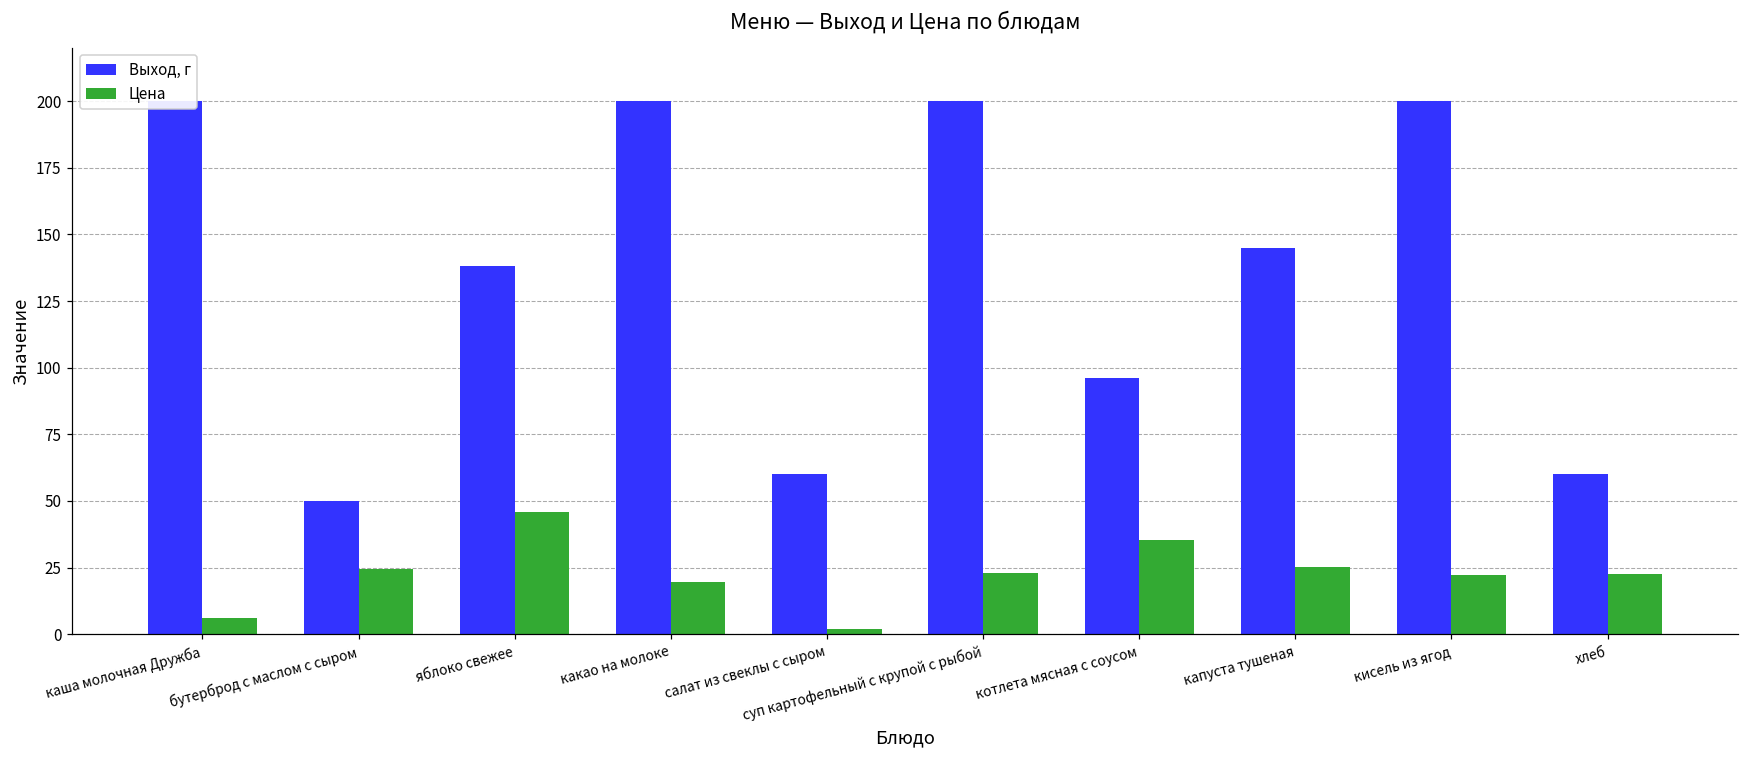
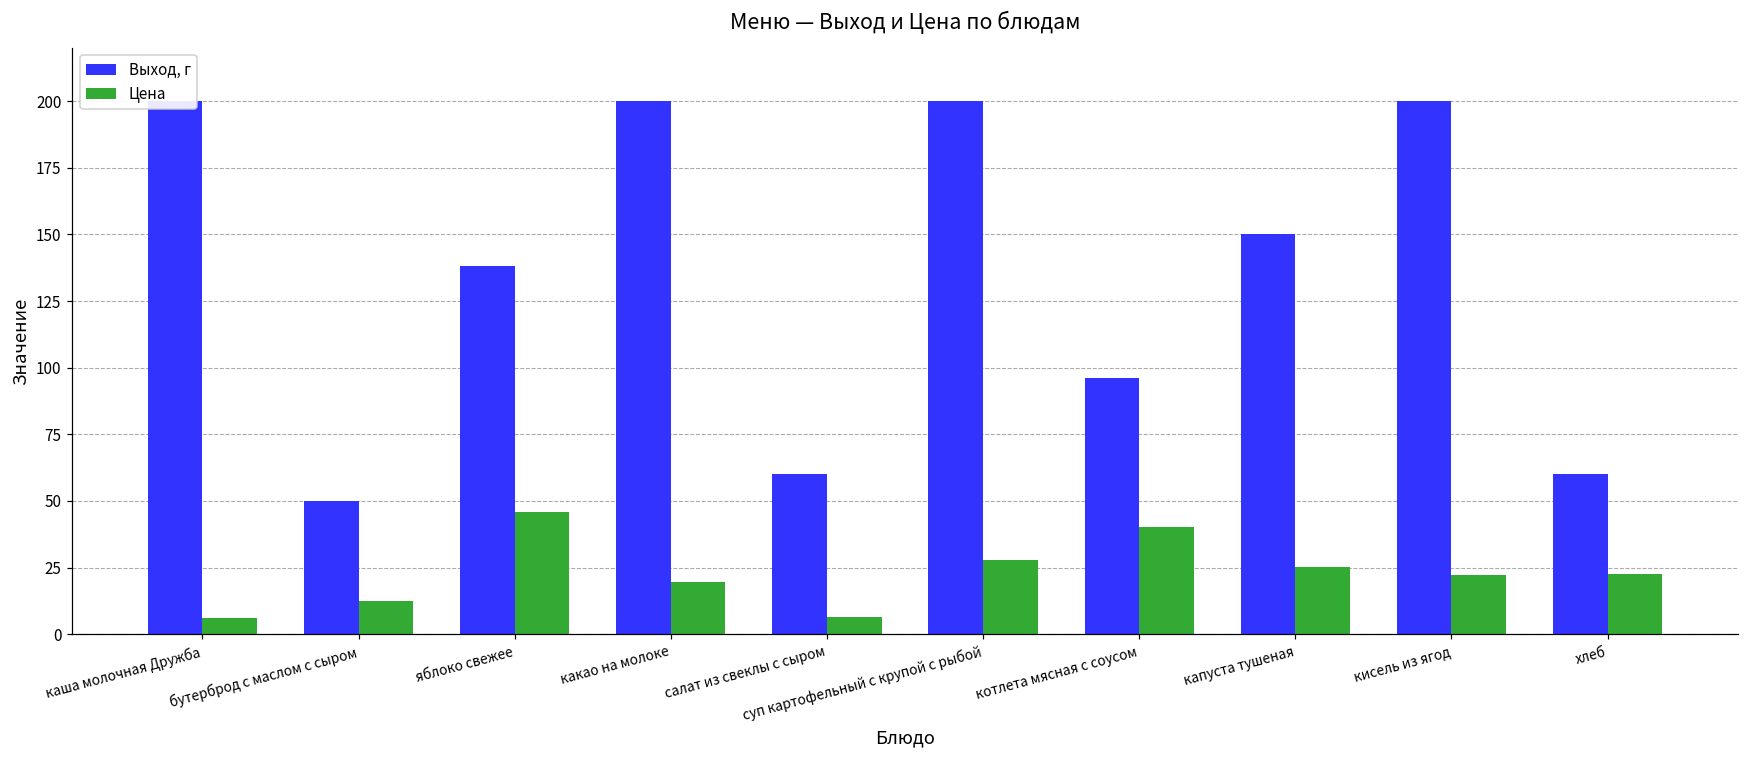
  {
    "Выход, г": {
      "бутерброд с маслом с сыром": 50,
      "яблоко свежее": 138,
      "какао на молоке": 200,
      "салат из свеклы с сыром": 60,
      "суп картофельный с крупой с рыбой": 200,
      "котлета мясная с соусом": 96,
-     "капуста тушеная": 145,
+     "капуста тушеная": 150,
      "кисель из ягод": 200,
      "хлеб": 60
    },
    "Цена": {
      "каша молочная Дружба": 6,
-     "бутерброд с маслом с сыром": 25,
+     "бутерброд с маслом с сыром": 13,
      "яблоко свежее": 46,
      "какао на молоке": 20,
-     "салат из свеклы с сыром": 2,
-     "суп картофельный с крупой с рыбой": 23,
-     "котлета мясная с соусом": 35,
+     "салат из свеклы с сыром": 7,
+     "суп картофельный с крупой с рыбой": 28,
+     "котлета мясная с соусом": 40,
      "капуста тушеная": 25,
      "кисель из ягод": 22,
      "хлеб": 23
    }
  }
